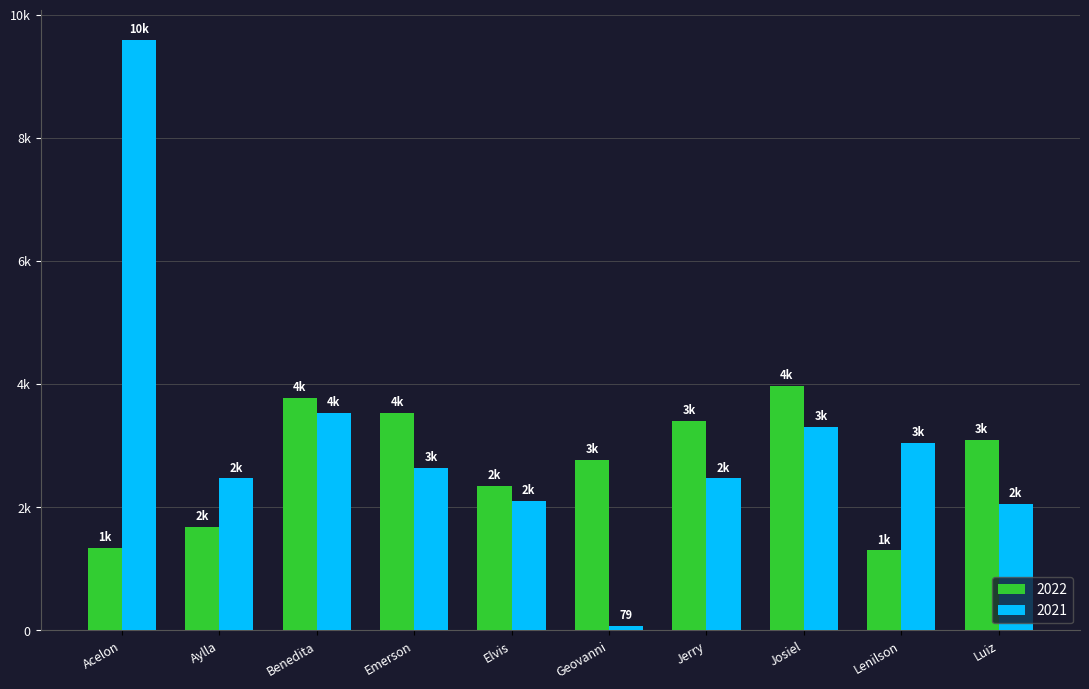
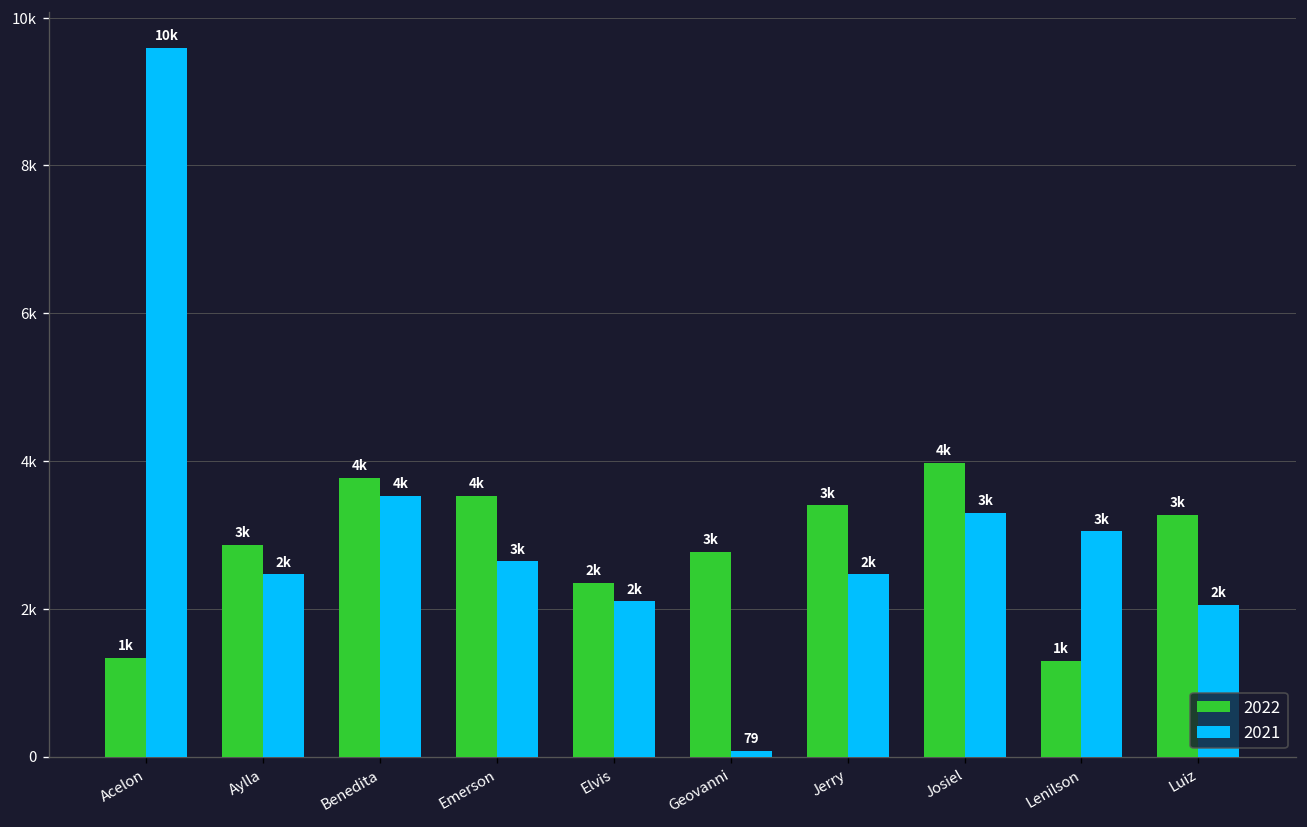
  {
    "2022": {
      "Acelon": "1k",
-     "Aylla": "2k",
+     "Aylla": "3k",
      "Benedita": "4k",
      "Emerson": "4k",
      "Elvis": "2k",
      "Geovanni": "3k",
      "Jerry": "3k",
      "Josiel": "4k",
      "Lenilson": "1k",
-     "Luiz": "3100"
+     "Luiz": "3300"
    },
    "2021": {
      "Acelon": "10k",
      "Aylla": "2k",
      "Benedita": "4k",
      "Emerson": "3k",
      "Elvis": "2k",
      "Geovanni": "79",
      "Jerry": "2k",
      "Josiel": "3k",
      "Lenilson": "3k",
      "Luiz": "2k"
    }
  }
